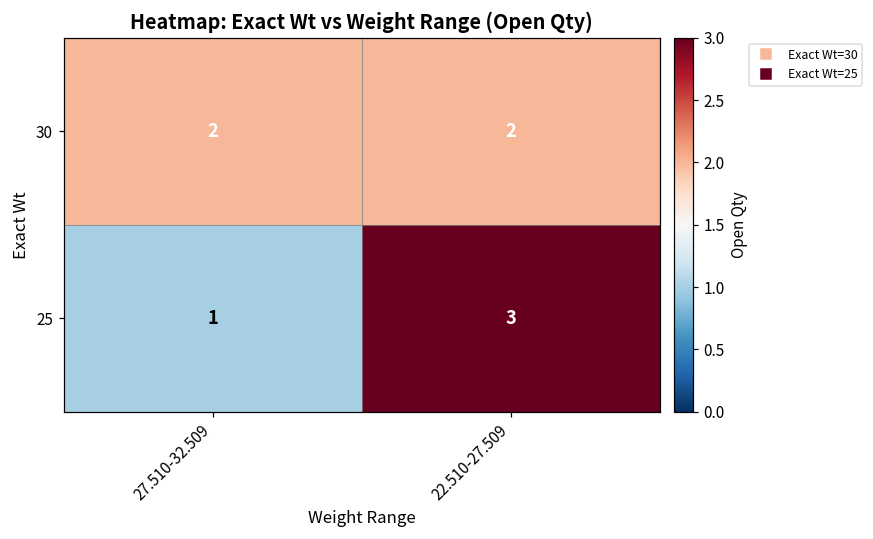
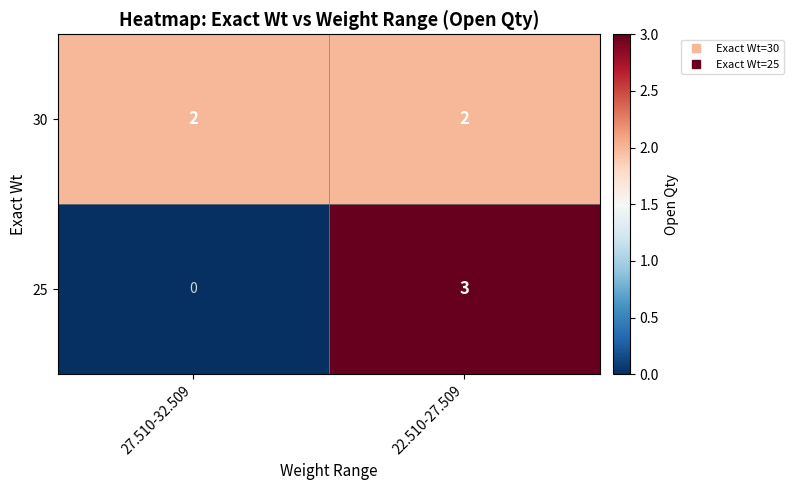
  {
    "30": {
      "27.510-32.509": 2,
      "22.510-27.509": 2
    },
    "25": {
-     "27.510-32.509": 1,
+     "27.510-32.509": 0,
      "22.510-27.509": 3
    }
  }
